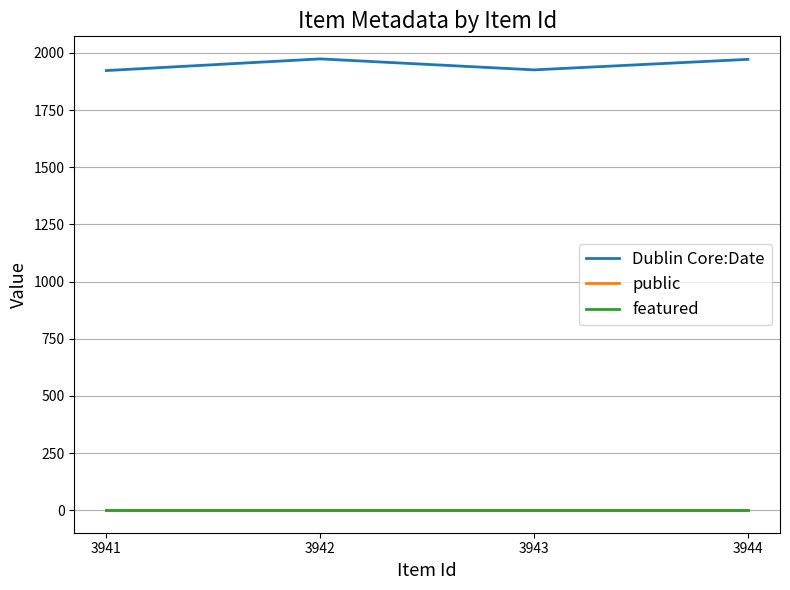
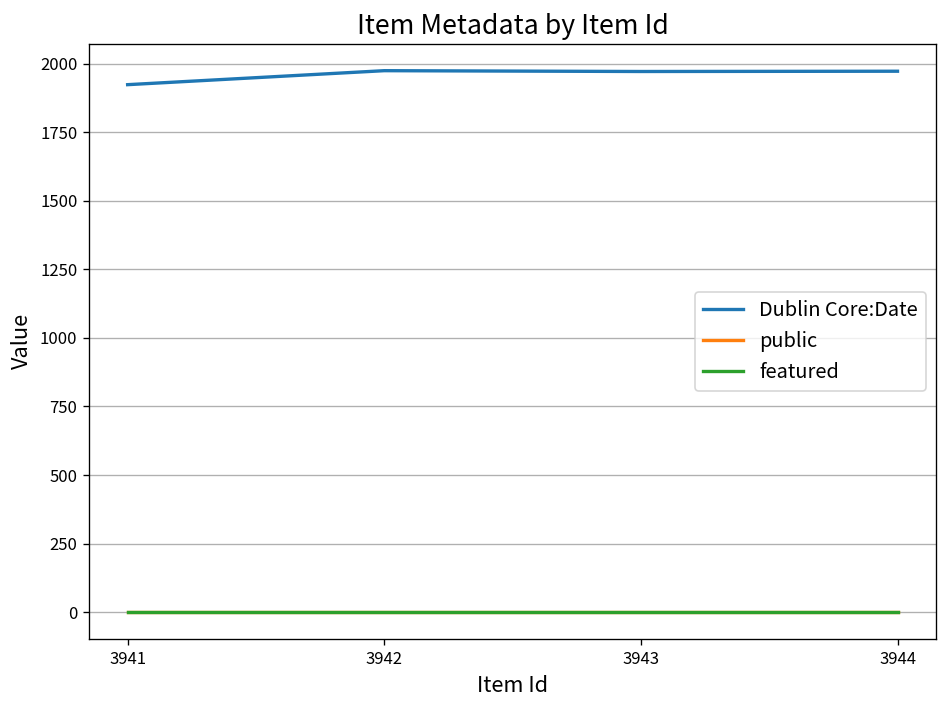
  {
    "Dublin Core:Date": {
      "3941": 1920,
      "3942": 1970,
-     "3943": 1930,
+     "3943": 1970,
      "3944": 1970
    },
    "featured": {
      "3941": 0,
      "3942": 0,
      "3943": 0,
      "3944": 0
    }
  }
